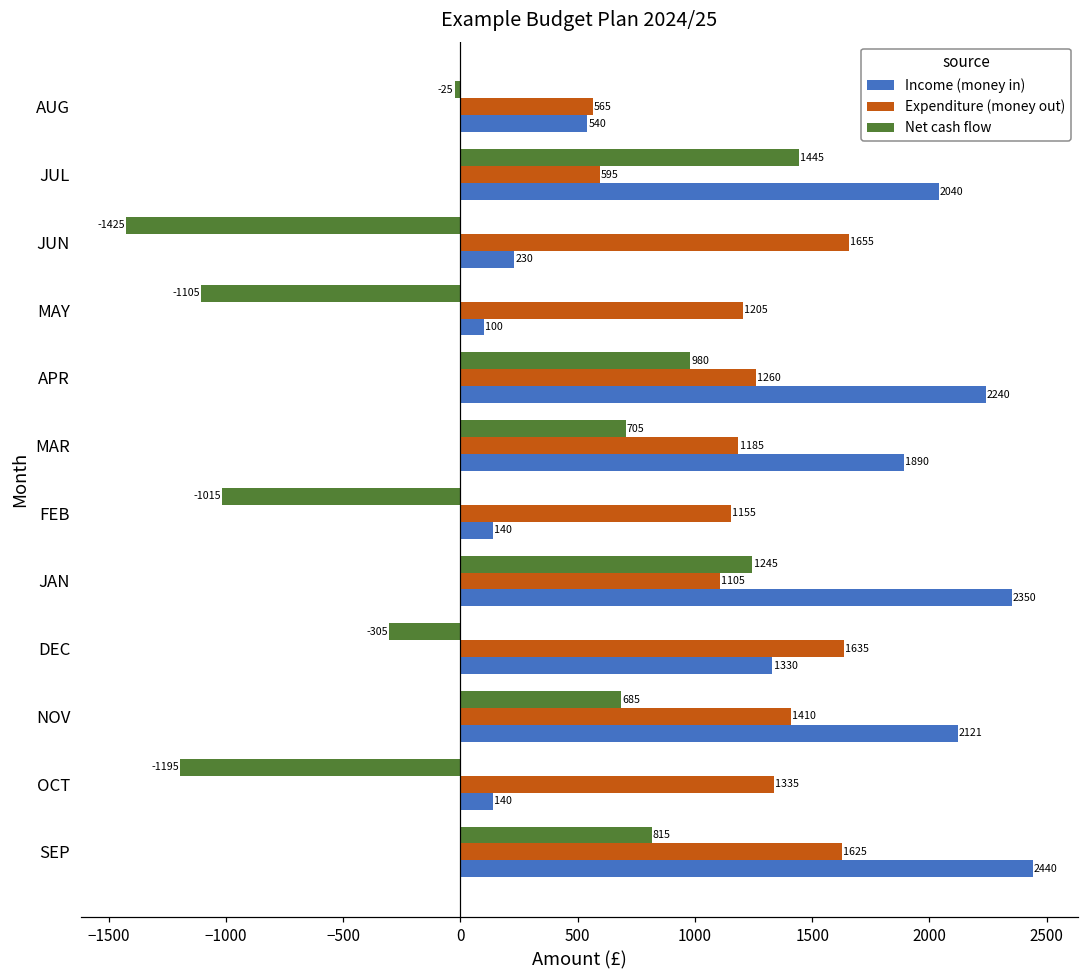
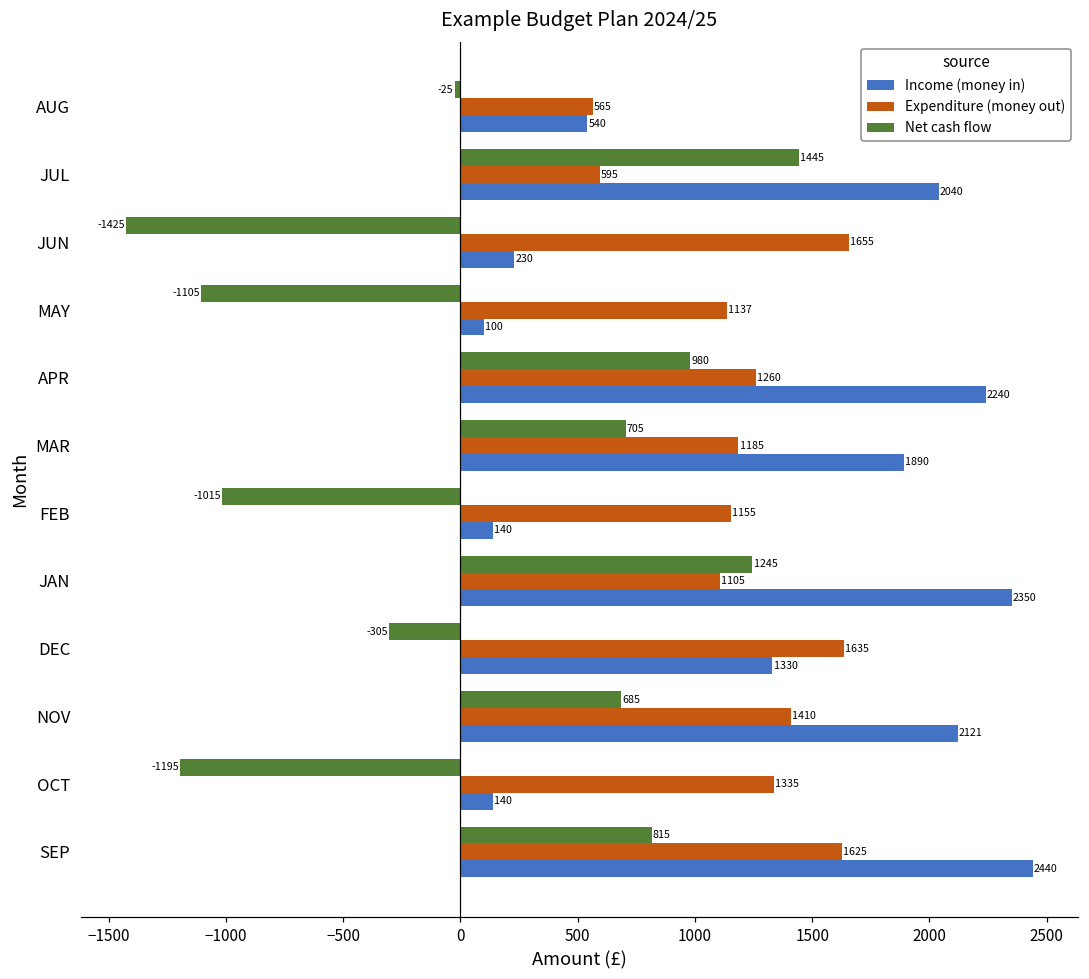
  {
    "Income (money in)": {
      "AUG": 540,
      "JUL": 2040,
      "JUN": 230,
      "MAY": 100,
      "APR": 2240,
      "MAR": 1890,
      "FEB": 140,
      "JAN": 2350,
      "DEC": 1330,
      "NOV": 2121,
      "OCT": 140,
      "SEP": 2440
    },
    "Expenditure (money out)": {
      "AUG": 565,
      "JUL": 595,
      "JUN": 1655,
-     "MAY": 1205,
+     "MAY": 1137,
      "APR": 1260,
      "MAR": 1185,
      "FEB": 1155,
      "JAN": 1105,
      "DEC": 1635,
      "NOV": 1410,
      "OCT": 1335,
      "SEP": 1625
    },
    "Net cash flow": {
      "AUG": -25,
      "JUL": 1445,
      "JUN": -1425,
      "MAY": -1105,
      "APR": 980,
      "MAR": 705,
      "FEB": -1015,
      "JAN": 1245,
      "DEC": -305,
      "NOV": 685,
      "OCT": -1195,
      "SEP": 815
    }
  }
